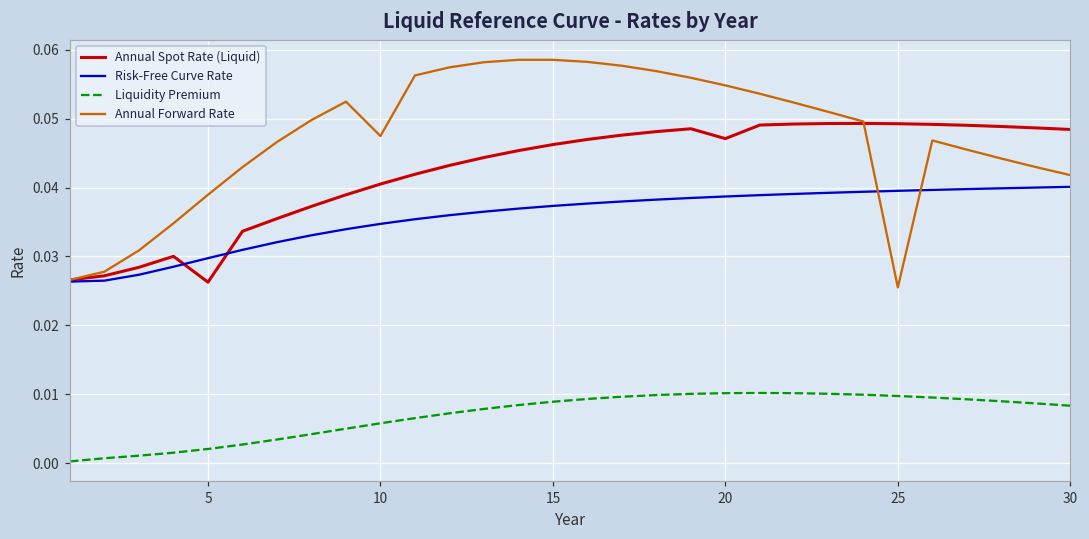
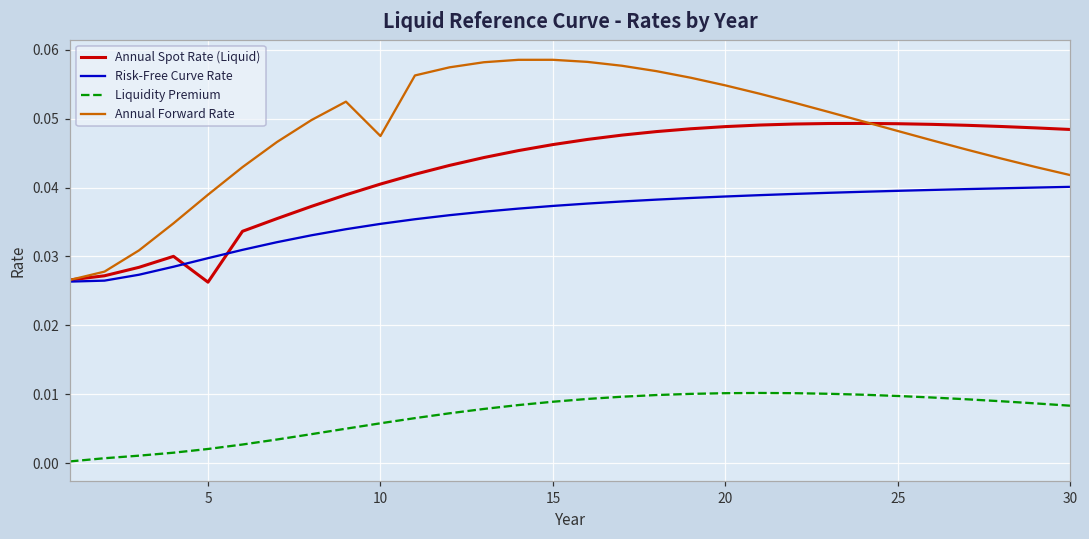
  {
    "Annual Spot Rate (Liquid)": {
      "5": 0.026,
      "10": 0.041,
      "15": 0.046,
-     "20": 0.047,
+     "20": 0.049,
      "25": 0.049,
      "30": 0.048
    },
    "Risk-Free Curve Rate": {
      "5": 0.030,
      "10": 0.035,
      "15": 0.037,
      "20": 0.039,
      "25": 0.040,
      "30": 0.040
    },
    "Liquidity Premium": {
      "5": 0.002,
      "10": 0.006,
      "15": 0.009,
      "20": 0.010,
      "25": 0.010,
      "30": 0.008
    },
    "Annual Forward Rate": {
      "5": 0.039,
      "10": 0.047,
      "15": 0.059,
      "20": 0.055,
-     "25": 0.026,
+     "25": 0.048,
      "30": 0.042
    }
  }
